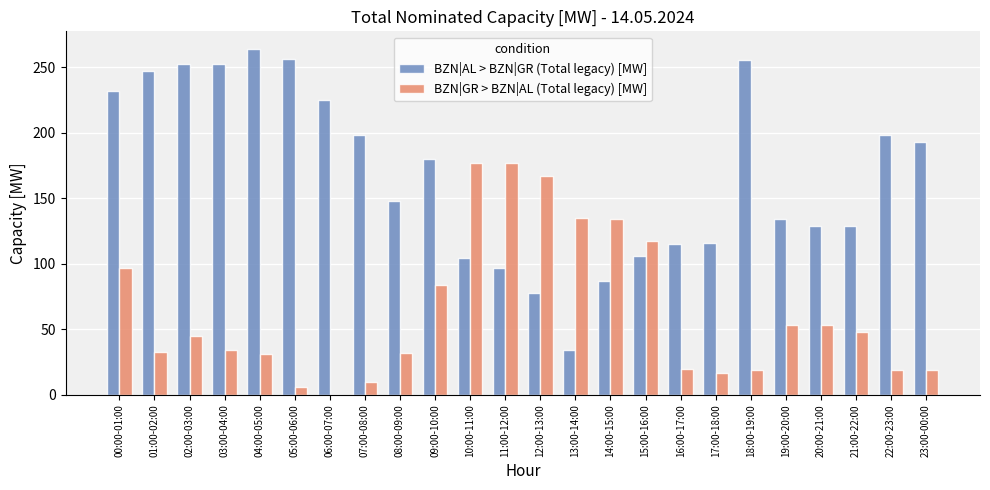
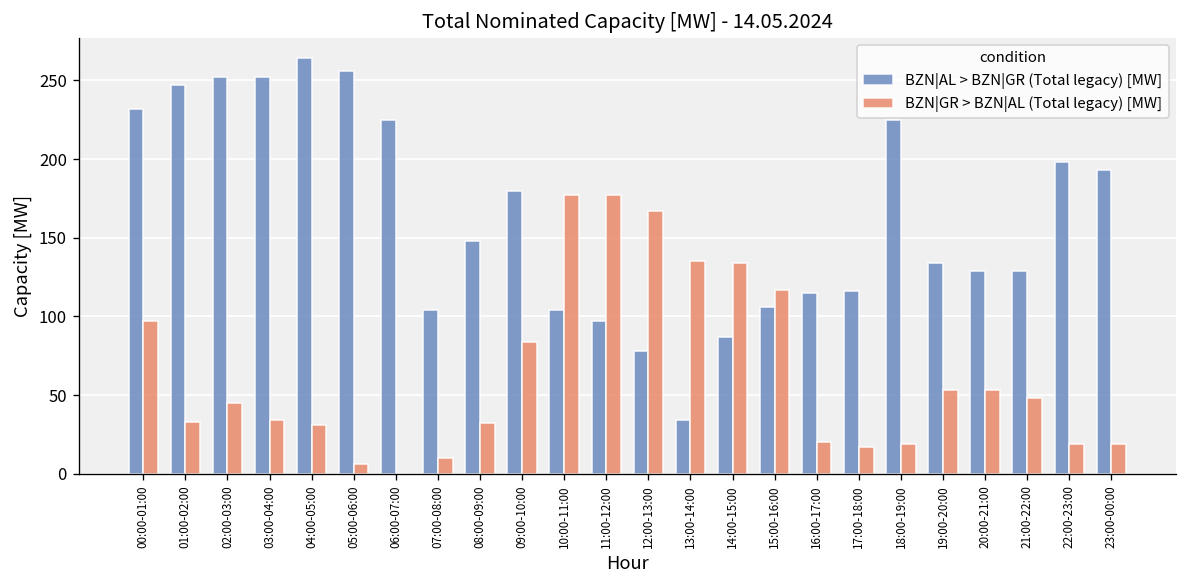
  {
    "BZN|AL > BZN|GR (Total legacy) [MW]": {
      "00:00-01:00": 232,
      "01:00-02:00": 247,
      "02:00-03:00": 252,
      "03:00-04:00": 252,
      "04:00-05:00": 264,
      "05:00-06:00": 256,
      "06:00-07:00": 225,
-     "07:00-08:00": 198,
+     "07:00-08:00": 104,
      "08:00-09:00": 148,
      "09:00-10:00": 180,
      "10:00-11:00": 104,
      "11:00-12:00": 97,
      "12:00-13:00": 78,
      "13:00-14:00": 34,
      "14:00-15:00": 87,
      "15:00-16:00": 106,
      "16:00-17:00": 115,
      "17:00-18:00": 116,
-     "18:00-19:00": 255,
+     "18:00-19:00": 225,
      "19:00-20:00": 134,
      "20:00-21:00": 129,
      "21:00-22:00": 129,
      "22:00-23:00": 198,
      "23:00-00:00": 193
    },
    "BZN|GR > BZN|AL (Total legacy) [MW]": {
      "00:00-01:00": 97,
      "01:00-02:00": 33,
      "02:00-03:00": 45,
      "03:00-04:00": 34,
      "04:00-05:00": 31,
      "05:00-06:00": 6,
      "06:00-07:00": 0,
      "07:00-08:00": 10,
      "08:00-09:00": 32,
      "09:00-10:00": 84,
      "10:00-11:00": 177,
      "11:00-12:00": 177,
      "12:00-13:00": 167,
      "13:00-14:00": 135,
      "14:00-15:00": 134,
      "15:00-16:00": 117,
      "16:00-17:00": 20,
      "17:00-18:00": 17,
      "18:00-19:00": 19,
      "19:00-20:00": 53,
      "20:00-21:00": 53,
      "21:00-22:00": 48,
      "22:00-23:00": 19,
      "23:00-00:00": 19
    }
  }
